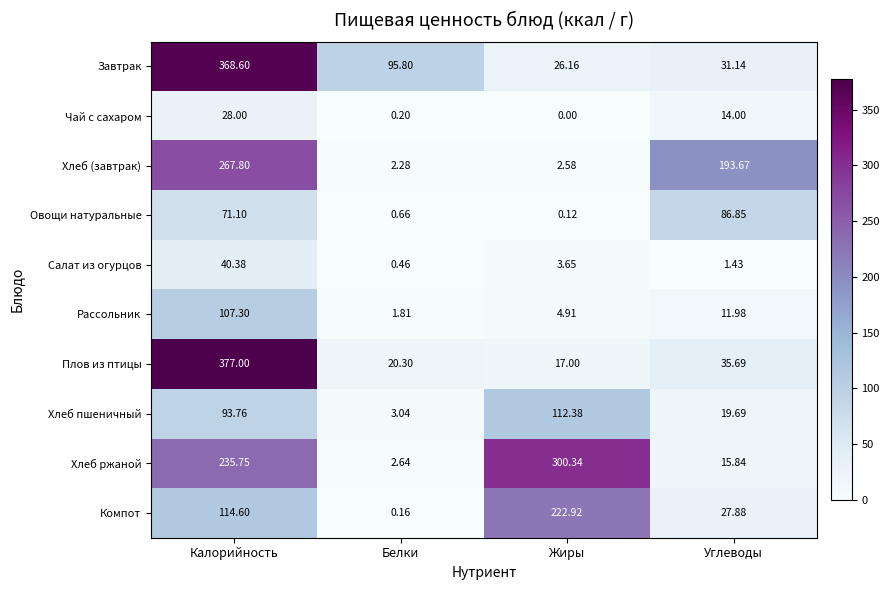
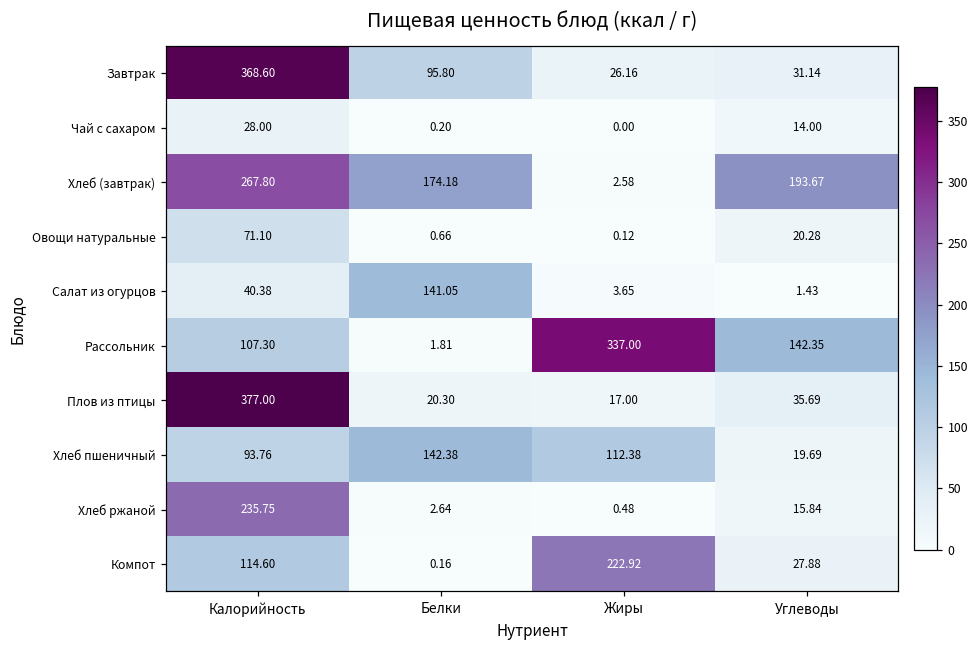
  {
    "Завтрак": {
      "Калорийность": 368.60,
      "Белки": 95.80,
      "Жиры": 26.16,
      "Углеводы": 31.14
    },
    "Чай с сахаром": {
      "Калорийность": 28.00,
      "Белки": 0.20,
      "Жиры": 0.00,
      "Углеводы": 14.00
    },
    "Хлеб (завтрак)": {
      "Калорийность": 267.80,
-     "Белки": 2.28,
+     "Белки": 174.18,
      "Жиры": 2.58,
      "Углеводы": 193.67
    },
    "Овощи натуральные": {
      "Калорийность": 71.10,
      "Белки": 0.66,
      "Жиры": 0.12,
-     "Углеводы": 86.85
+     "Углеводы": 20.28
    },
    "Салат из огурцов": {
      "Калорийность": 40.38,
-     "Белки": 0.46,
+     "Белки": 141.05,
      "Жиры": 3.65,
      "Углеводы": 1.43
    },
    "Рассольник": {
      "Калорийность": 107.30,
      "Белки": 1.81,
-     "Жиры": 4.91,
-     "Углеводы": 11.98
+     "Жиры": 337.00,
+     "Углеводы": 142.35
    },
    "Плов из птицы": {
      "Калорийность": 377.00,
      "Белки": 20.30,
      "Жиры": 17.00,
      "Углеводы": 35.69
    },
    "Хлеб пшеничный": {
      "Калорийность": 93.76,
-     "Белки": 3.04,
+     "Белки": 142.38,
      "Жиры": 112.38,
      "Углеводы": 19.69
    },
    "Хлеб ржаной": {
      "Калорийность": 235.75,
      "Белки": 2.64,
-     "Жиры": 300.34,
+     "Жиры": 0.48,
      "Углеводы": 15.84
    },
    "Компот": {
      "Калорийность": 114.60,
      "Белки": 0.16,
      "Жиры": 222.92,
      "Углеводы": 27.88
    }
  }
